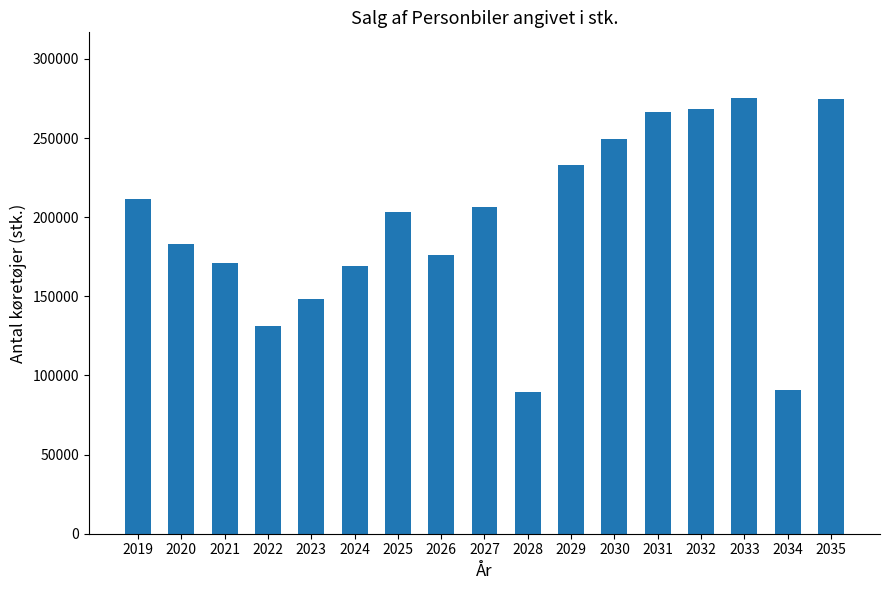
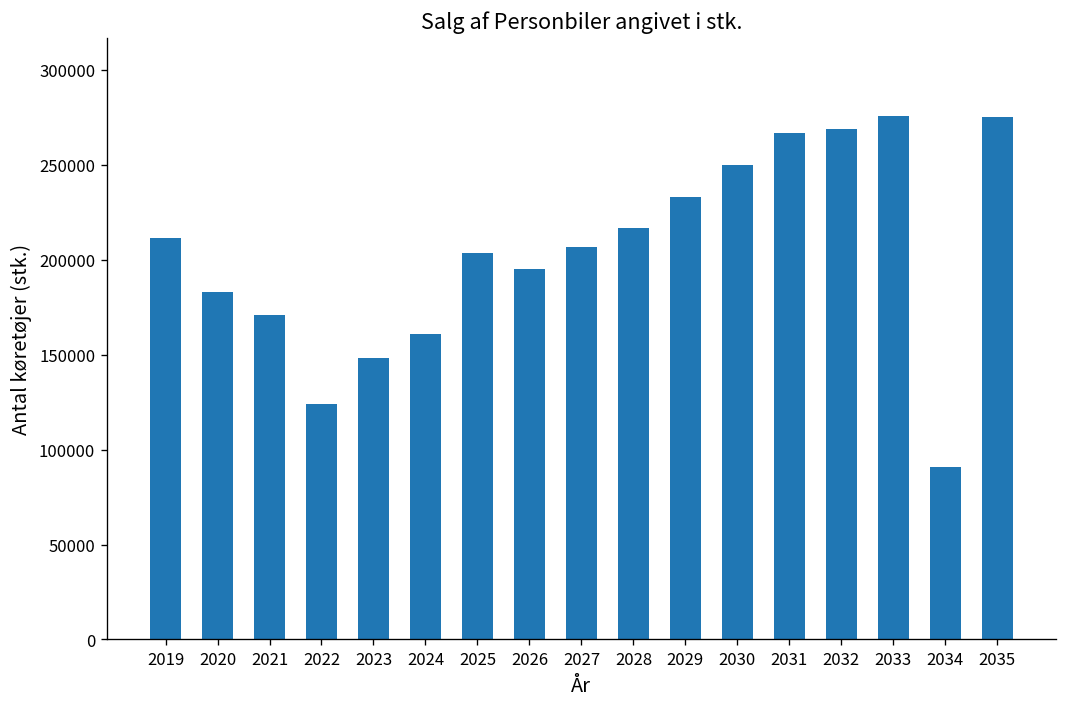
  {
    "2019": 212000,
    "2020": 183000,
    "2021": 171000,
-   "2022": 131000,
+   "2022": 124000,
    "2023": 148000,
-   "2024": 169000,
+   "2024": 161000,
    "2025": 203000,
-   "2026": 176000,
+   "2026": 195000,
    "2027": 207000,
-   "2028": 90000,
+   "2028": 217000,
    "2029": 233000,
    "2030": 250000,
    "2031": 267000,
    "2032": 269000,
    "2033": 275000,
    "2034": 91000,
    "2035": 275000
  }
